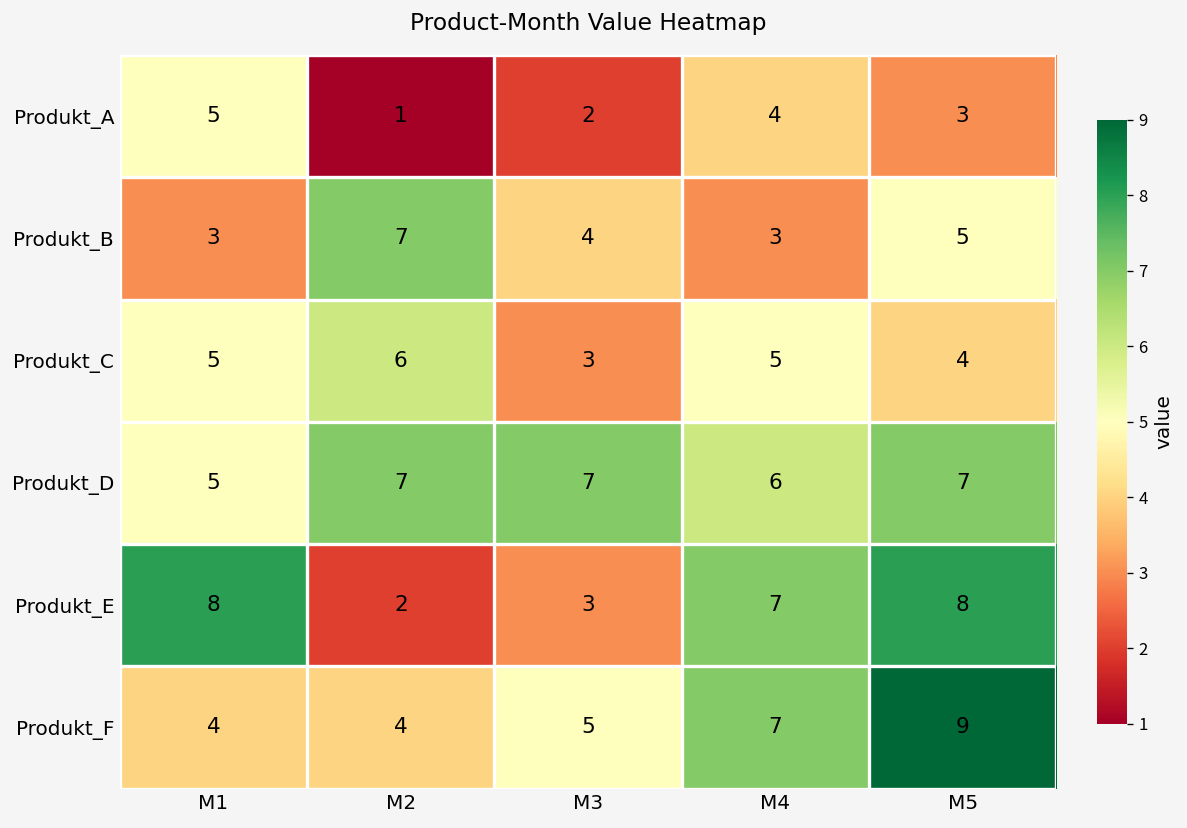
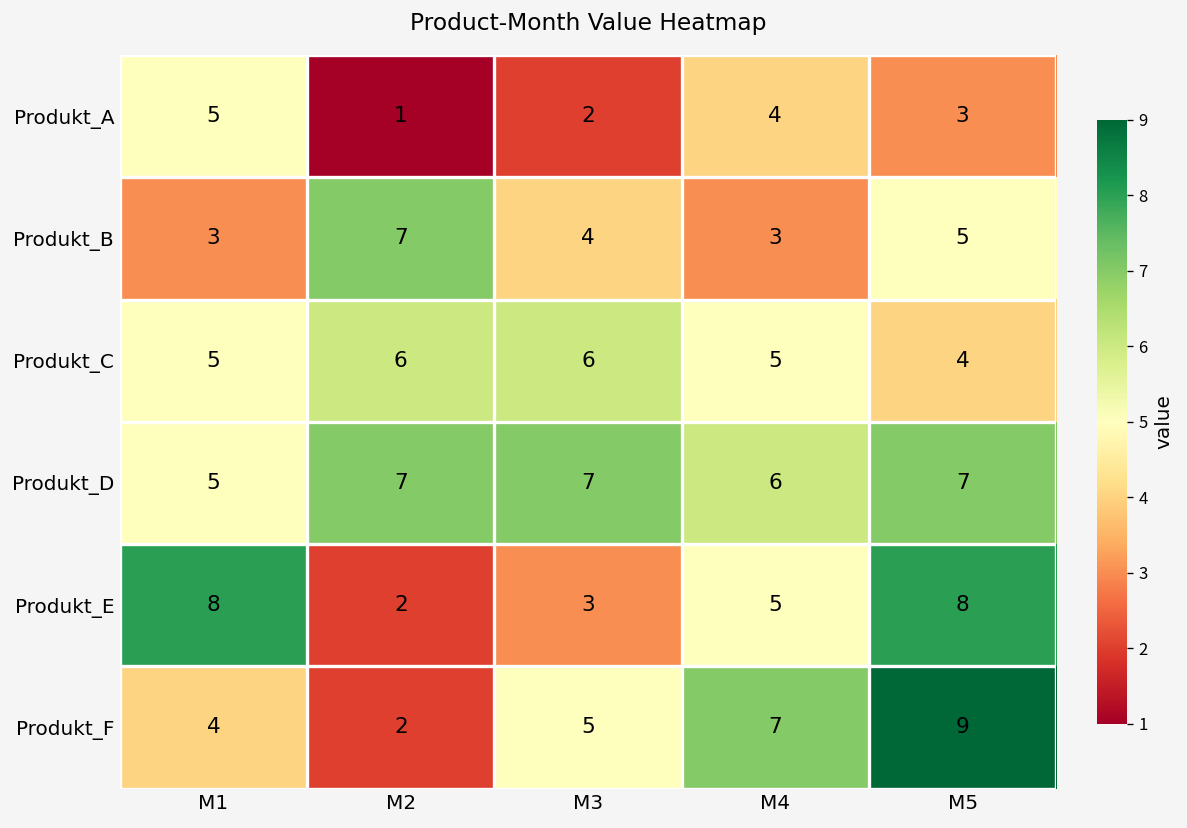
  {
    "Produkt_A": {
      "M1": 5,
      "M2": 1,
      "M3": 2,
      "M4": 4,
      "M5": 3
    },
    "Produkt_B": {
      "M1": 3,
      "M2": 7,
      "M3": 4,
      "M4": 3,
      "M5": 5
    },
    "Produkt_C": {
      "M1": 5,
      "M2": 6,
-     "M3": 3,
+     "M3": 6,
      "M4": 5,
      "M5": 4
    },
    "Produkt_D": {
      "M1": 5,
      "M2": 7,
      "M3": 7,
      "M4": 6,
      "M5": 7
    },
    "Produkt_E": {
      "M1": 8,
      "M2": 2,
      "M3": 3,
-     "M4": 7,
+     "M4": 5,
      "M5": 8
    },
    "Produkt_F": {
      "M1": 4,
-     "M2": 4,
+     "M2": 2,
      "M3": 5,
      "M4": 7,
      "M5": 9
    }
  }
